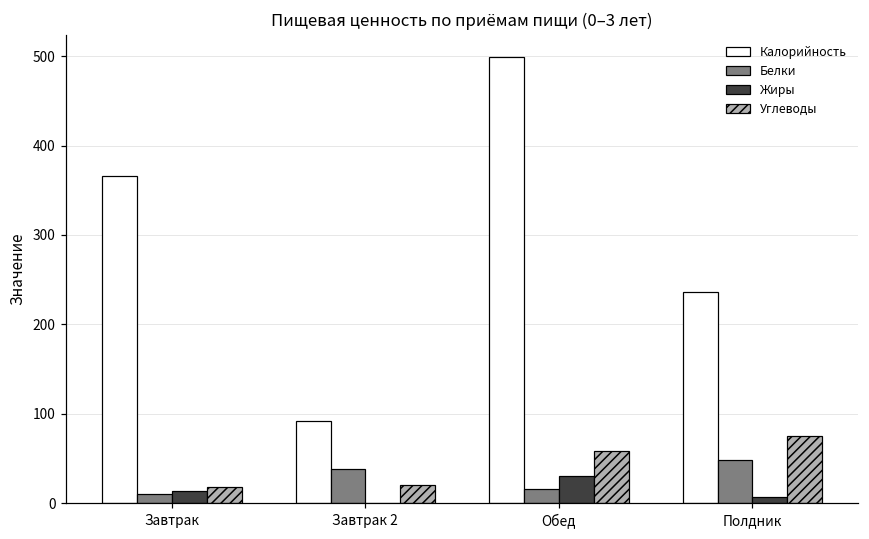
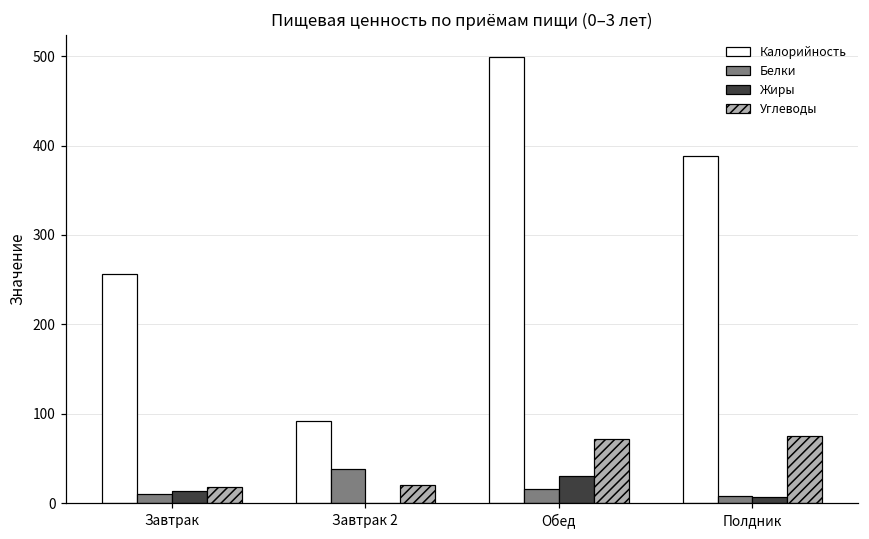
  {
    "Калорийность": {
-     "Завтрак": 370,
+     "Завтрак": 260,
      "Завтрак 2": 90,
      "Обед": 500,
-     "Полдник": 240
+     "Полдник": 390
    },
    "Белки": {
      "Завтрак": 10,
      "Завтрак 2": 40,
      "Обед": 20,
-     "Полдник": 50
+     "Полдник": 10
    },
    "Жиры": {
      "Завтрак": 10,
      "Обед": 30,
      "Полдник": 10
    },
    "Углеводы": {
      "Завтрак": 20,
      "Завтрак 2": 20,
-     "Обед": 60,
+     "Обед": 70,
      "Полдник": 70
    }
  }
